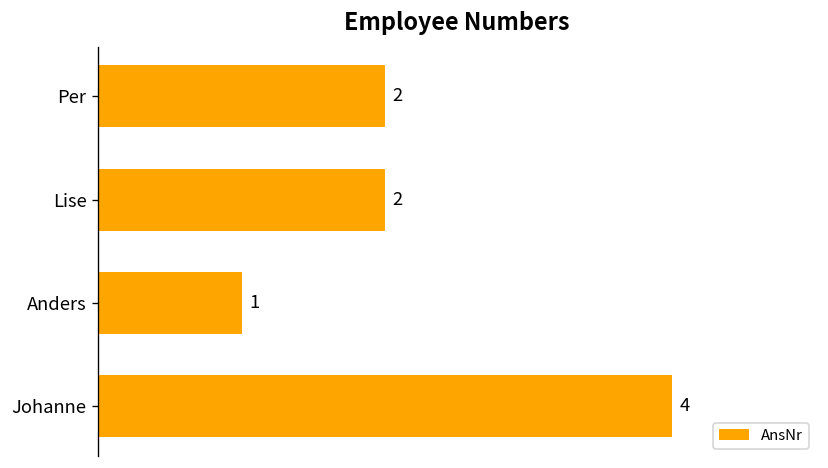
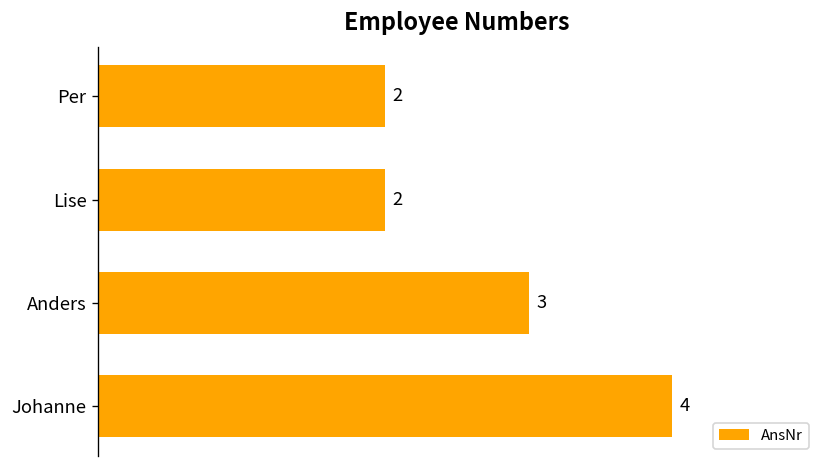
  {
    "Per": 2,
    "Lise": 2,
-   "Anders": 1,
+   "Anders": 3,
    "Johanne": 4
  }
